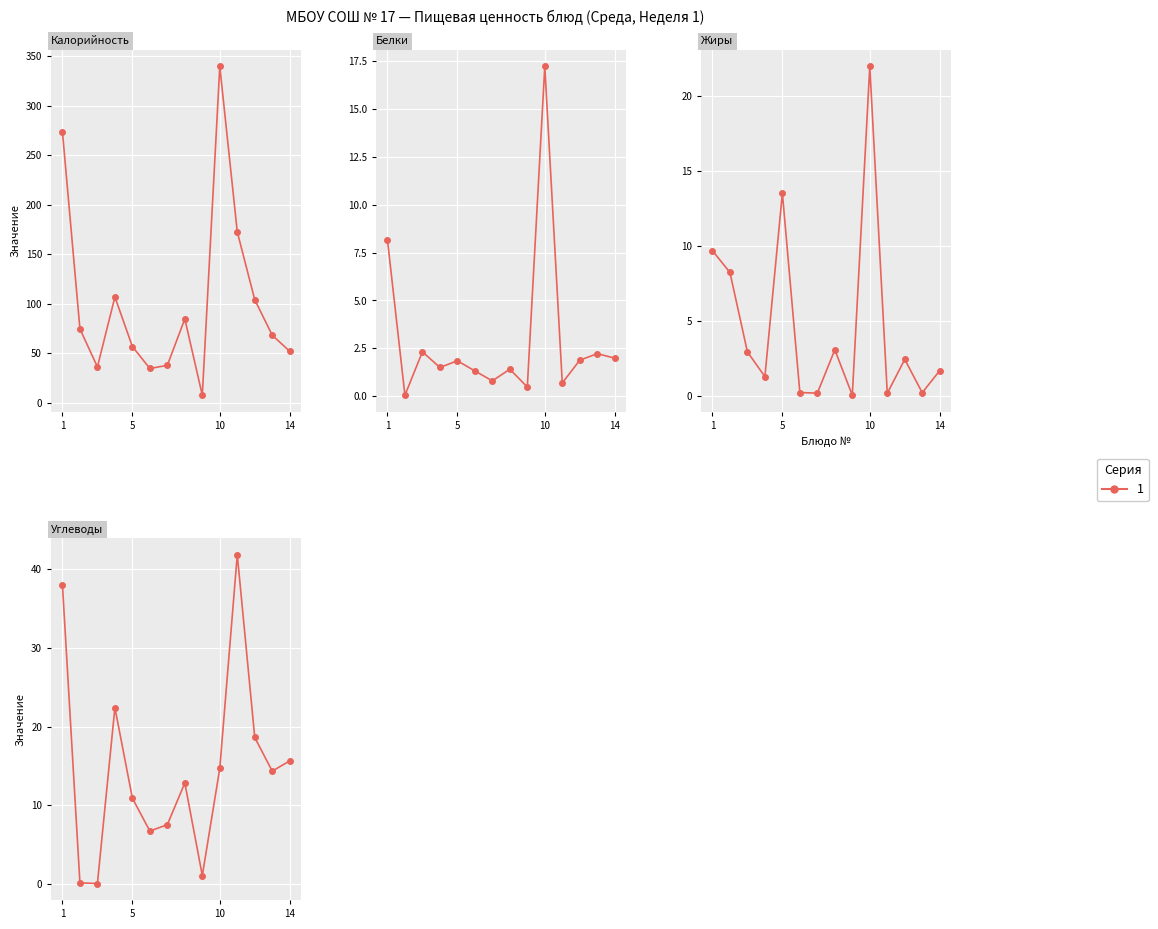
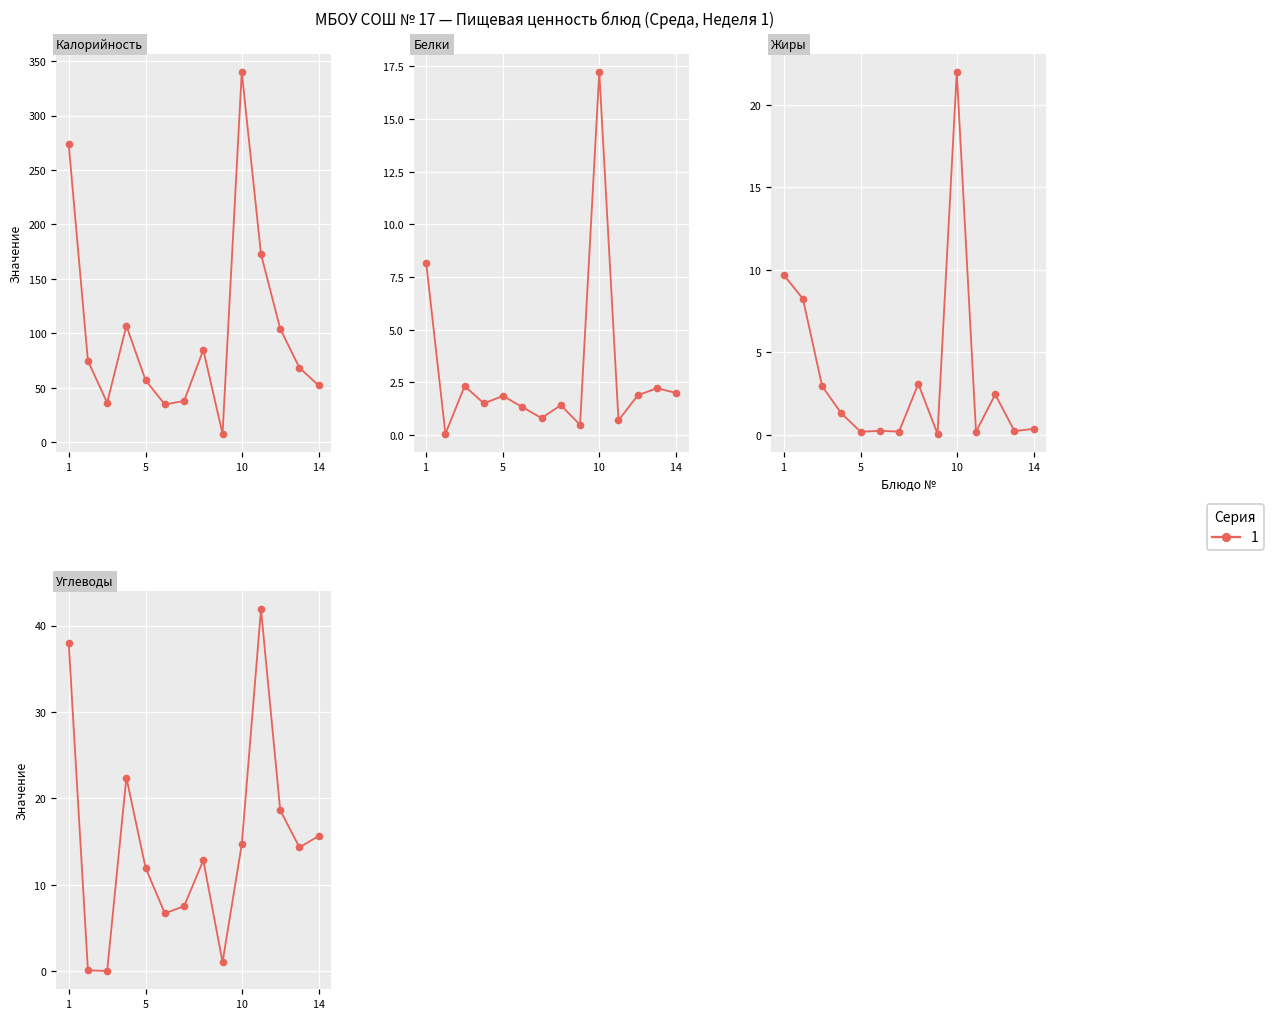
  {
    "Калорийность": {
      "1": 270,
      "5": 60,
      "10": 340,
      "14": 50
    },
    "Белки": {
      "1": 8.2,
      "5": 1.9,
      "10": 17.2,
      "14": 2.0
    },
    "Жиры": {
      "1": 9.7,
-     "5": 13.5,
+     "5": 0.2,
      "10": 22.0,
-     "14": 1.7
+     "14": 0.4
    },
    "Углеводы": {
      "1": 38,
-     "5": 11,
+     "5": 12,
      "10": 15,
      "14": 16
    }
  }
